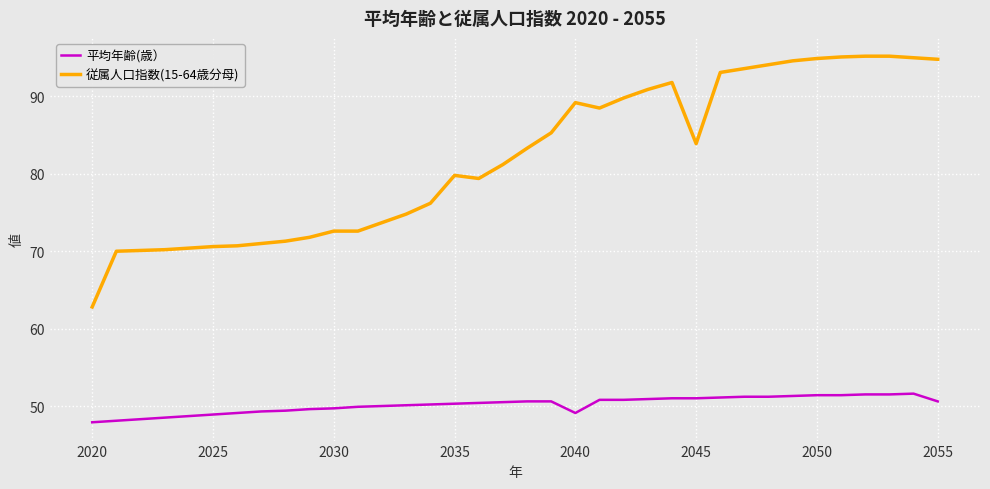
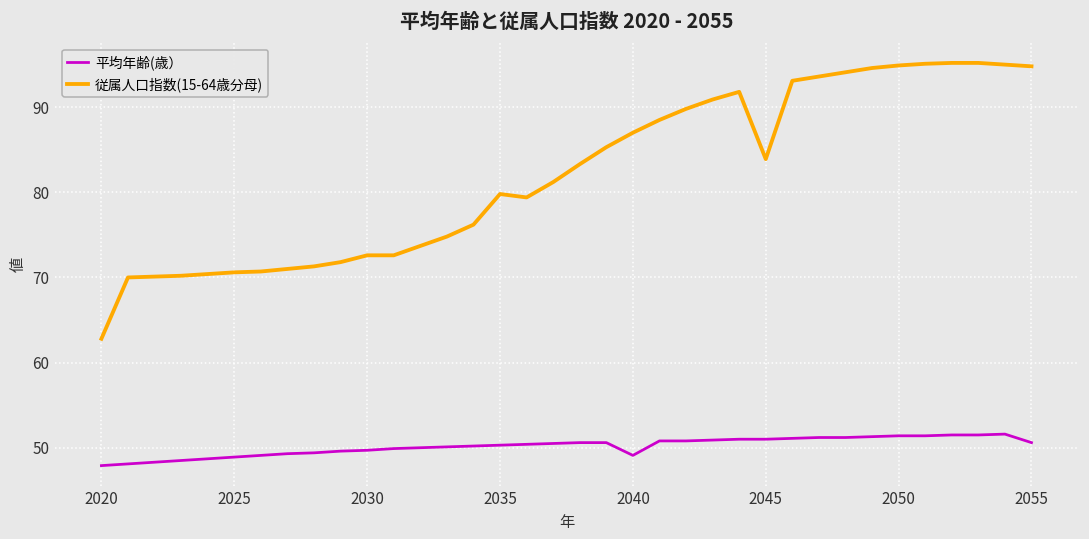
  {
    "平均年齢(歳）": {
      "2020": 48,
      "2025": 49,
      "2030": 50,
      "2035": 50,
      "2040": 49,
      "2045": 51,
      "2050": 51,
      "2055": 51
    },
    "従属人口指数(15-64歳分母)": {
      "2020": 63,
      "2025": 71,
      "2030": 73,
      "2035": 80,
-     "2040": 89,
+     "2040": 87,
      "2045": 84,
      "2050": 95,
      "2055": 95
    }
  }
